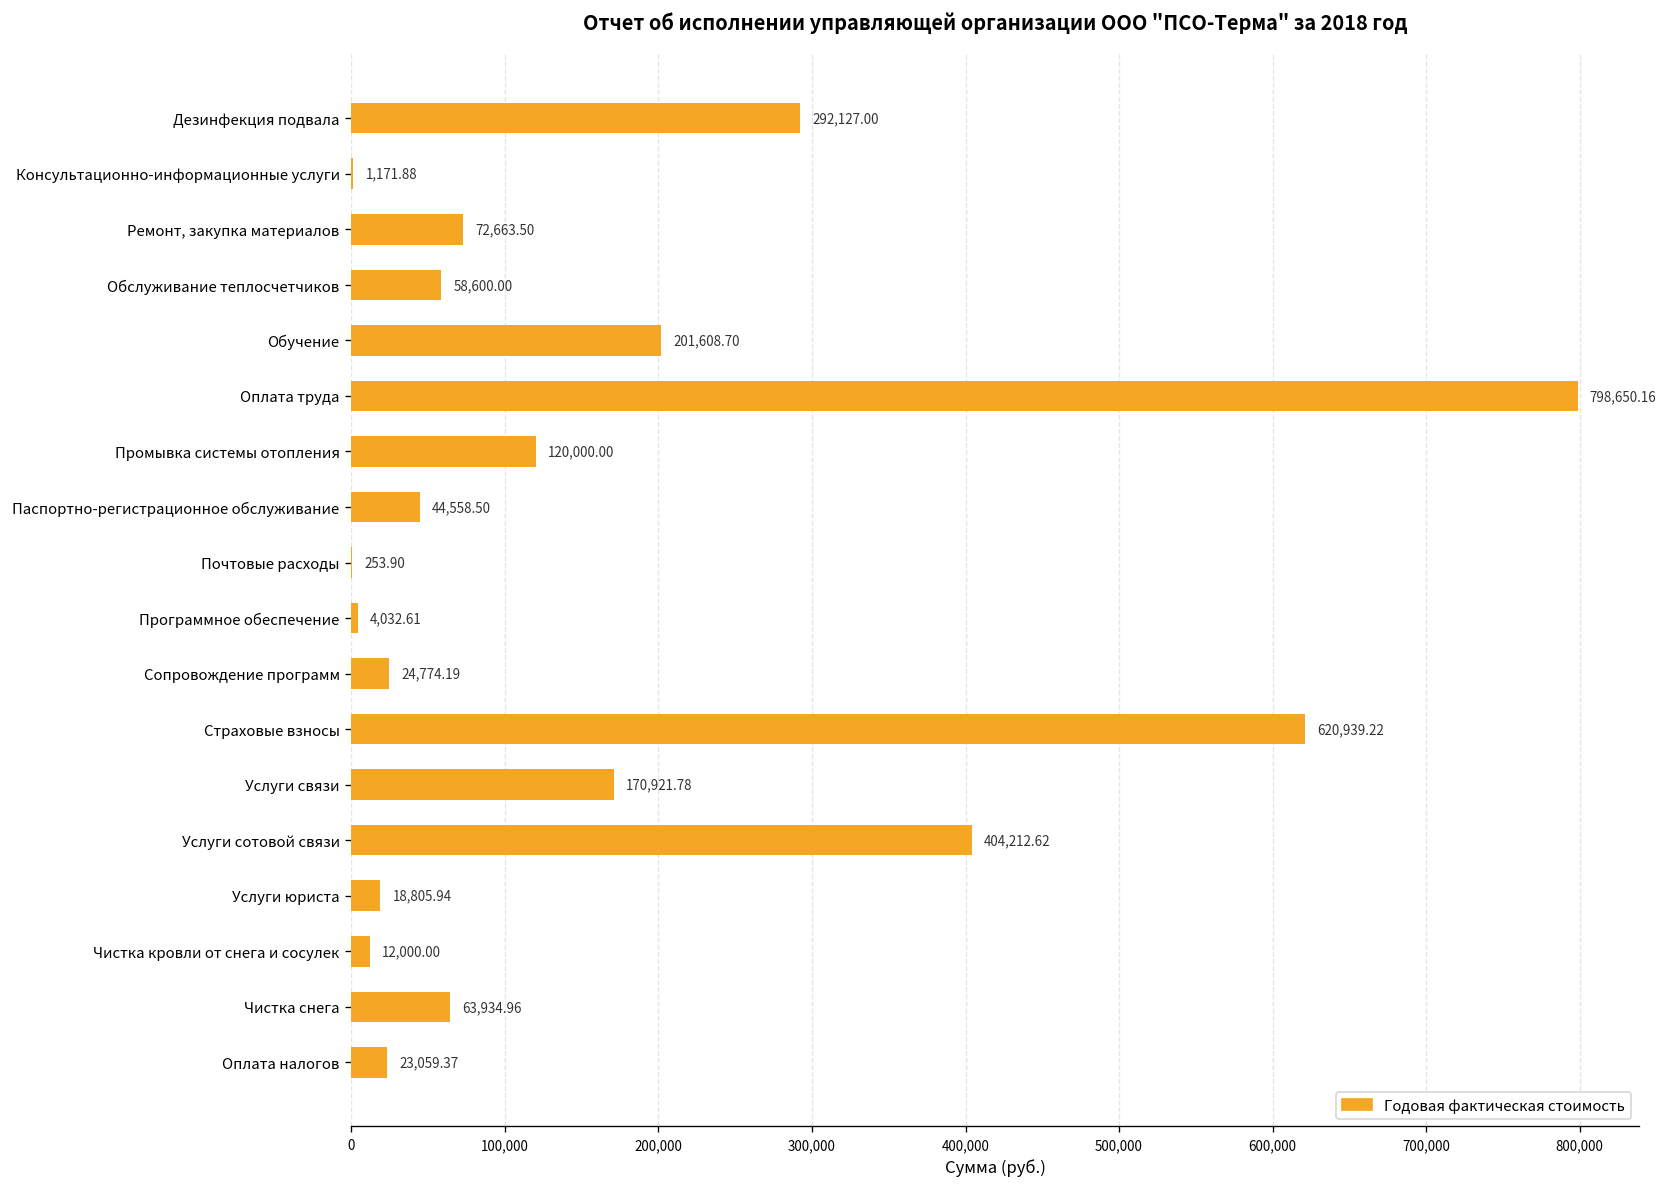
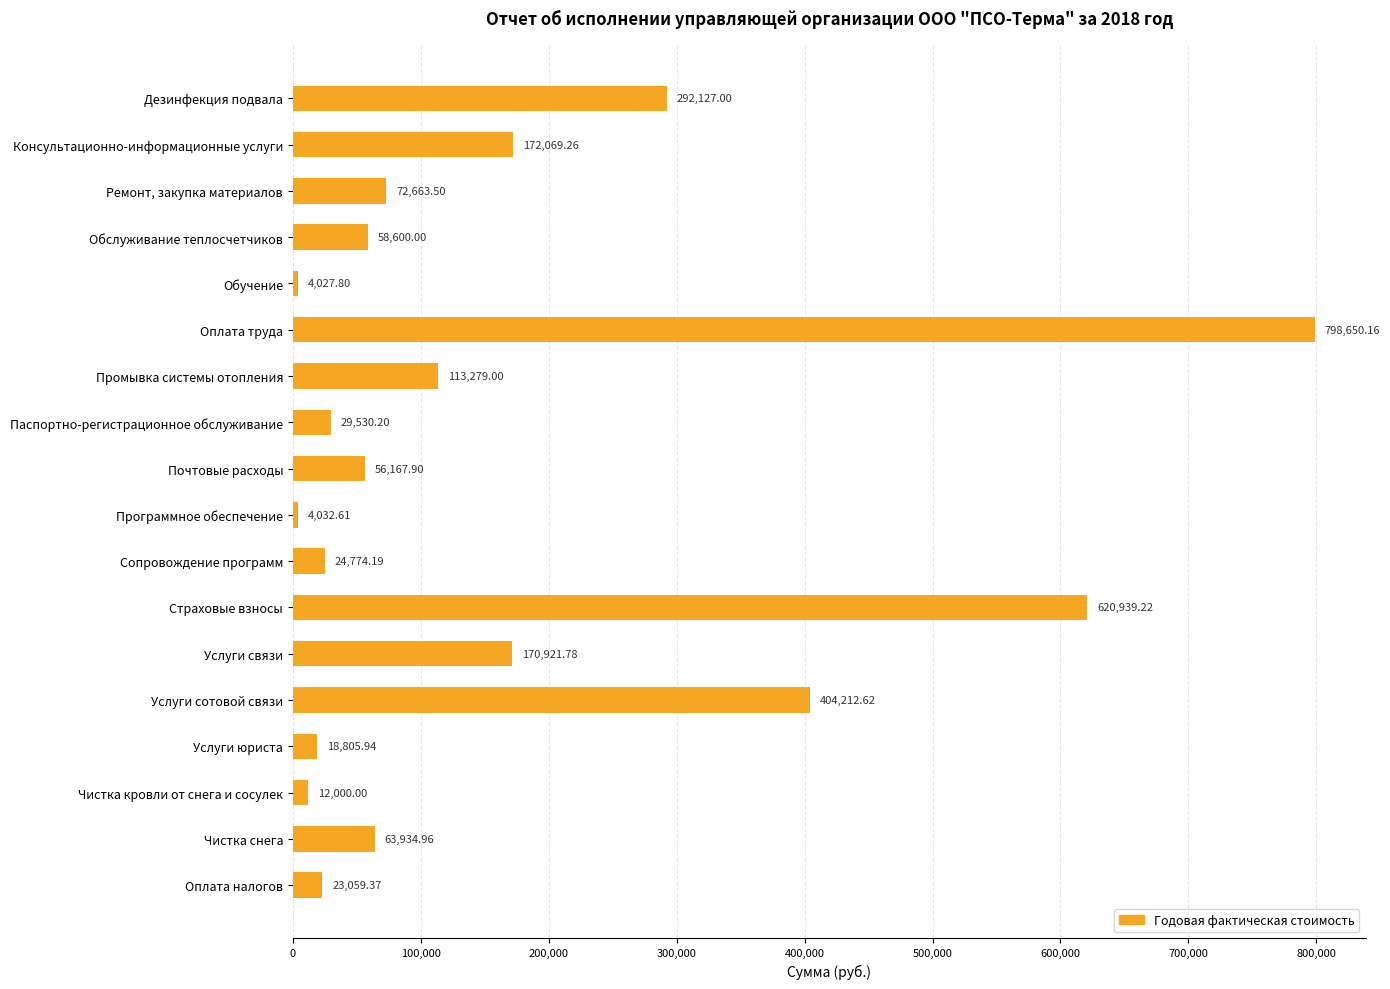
  {
    "Дезинфекция подвала": "292,127.00",
-   "Консультационно-информационные услуги": "1,171.88",
+   "Консультационно-информационные услуги": "172,069.26",
    "Ремонт, закупка материалов": "72,663.50",
    "Обслуживание теплосчетчиков": "58,600.00",
-   "Обучение": "201,608.70",
+   "Обучение": "4,027.80",
    "Оплата труда": "798,650.16",
-   "Промывка системы отопления": "120,000.00",
-   "Паспортно-регистрационное обслуживание": "44,558.50",
-   "Почтовые расходы": "253.90",
+   "Промывка системы отопления": "113,279.00",
+   "Паспортно-регистрационное обслуживание": "29,530.20",
+   "Почтовые расходы": "56,167.90",
    "Программное обеспечение": "4,032.61",
    "Сопровождение программ": "24,774.19",
    "Страховые взносы": "620,939.22",
    "Услуги связи": "170,921.78",
    "Услуги сотовой связи": "404,212.62",
    "Услуги юриста": "18,805.94",
    "Чистка кровли от снега и сосулек": "12,000.00",
    "Чистка снега": "63,934.96",
    "Оплата налогов": "23,059.37"
  }
